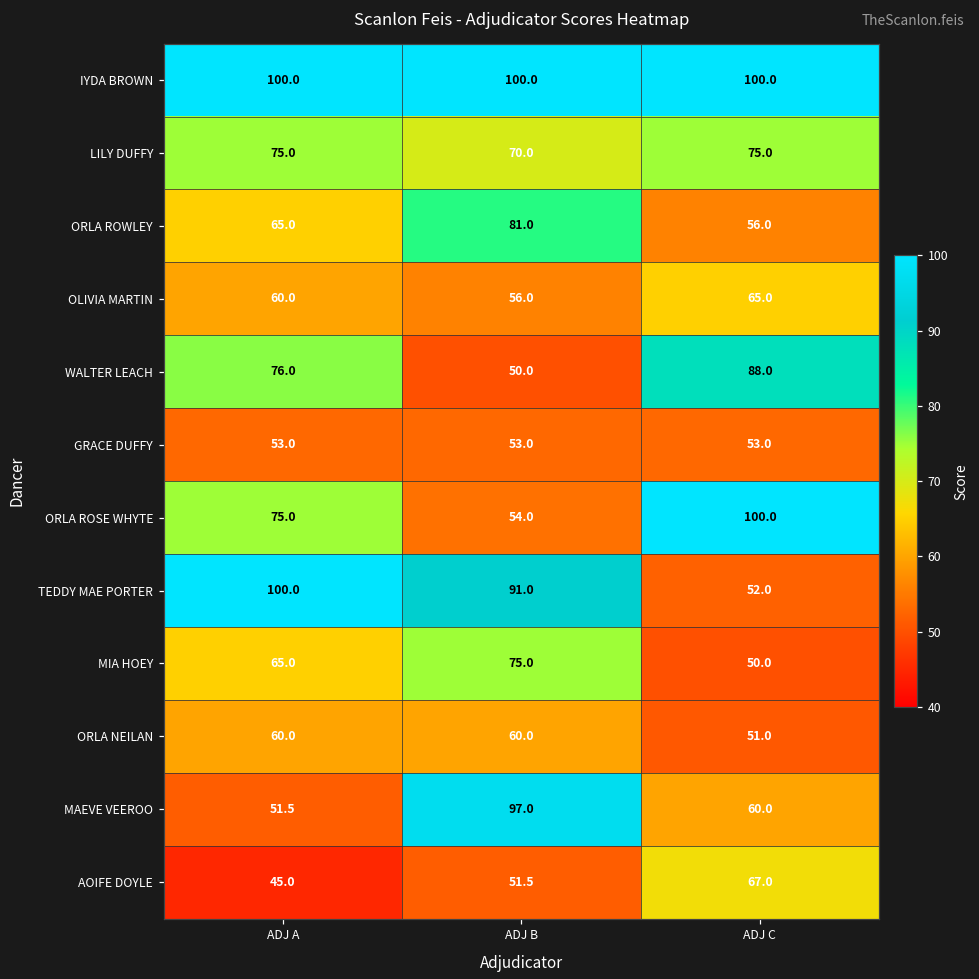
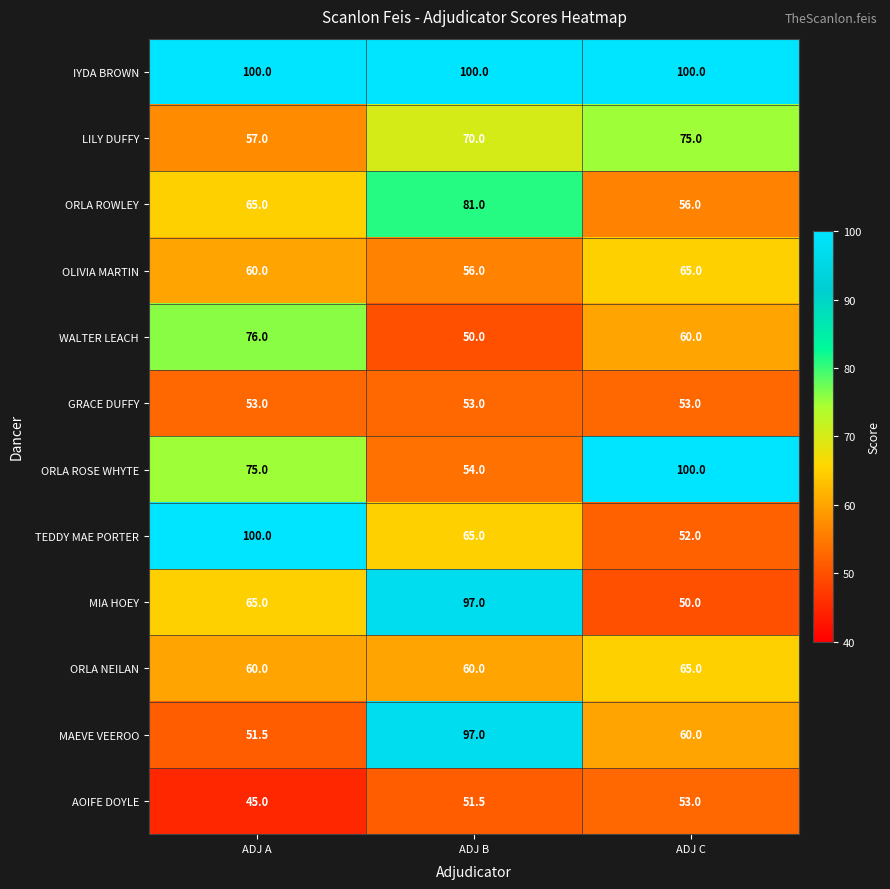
  {
    "IYDA BROWN": {
      "ADJ A": 100.0,
      "ADJ B": 100.0,
      "ADJ C": 100.0
    },
    "LILY DUFFY": {
-     "ADJ A": 75.0,
+     "ADJ A": 57.0,
      "ADJ B": 70.0,
      "ADJ C": 75.0
    },
    "ORLA ROWLEY": {
      "ADJ A": 65.0,
      "ADJ B": 81.0,
      "ADJ C": 56.0
    },
    "OLIVIA MARTIN": {
      "ADJ A": 60.0,
      "ADJ B": 56.0,
      "ADJ C": 65.0
    },
    "WALTER LEACH": {
      "ADJ A": 76.0,
      "ADJ B": 50.0,
-     "ADJ C": 88.0
+     "ADJ C": 60.0
    },
    "GRACE DUFFY": {
      "ADJ A": 53.0,
      "ADJ B": 53.0,
      "ADJ C": 53.0
    },
    "ORLA ROSE WHYTE": {
      "ADJ A": 75.0,
      "ADJ B": 54.0,
      "ADJ C": 100.0
    },
    "TEDDY MAE PORTER": {
      "ADJ A": 100.0,
-     "ADJ B": 91.0,
+     "ADJ B": 65.0,
      "ADJ C": 52.0
    },
    "MIA HOEY": {
      "ADJ A": 65.0,
-     "ADJ B": 75.0,
+     "ADJ B": 97.0,
      "ADJ C": 50.0
    },
    "ORLA NEILAN": {
      "ADJ A": 60.0,
      "ADJ B": 60.0,
-     "ADJ C": 51.0
+     "ADJ C": 65.0
    },
    "MAEVE VEEROO": {
      "ADJ A": 51.5,
      "ADJ B": 97.0,
      "ADJ C": 60.0
    },
    "AOIFE DOYLE": {
      "ADJ A": 45.0,
      "ADJ B": 51.5,
-     "ADJ C": 67.0
+     "ADJ C": 53.0
    }
  }
